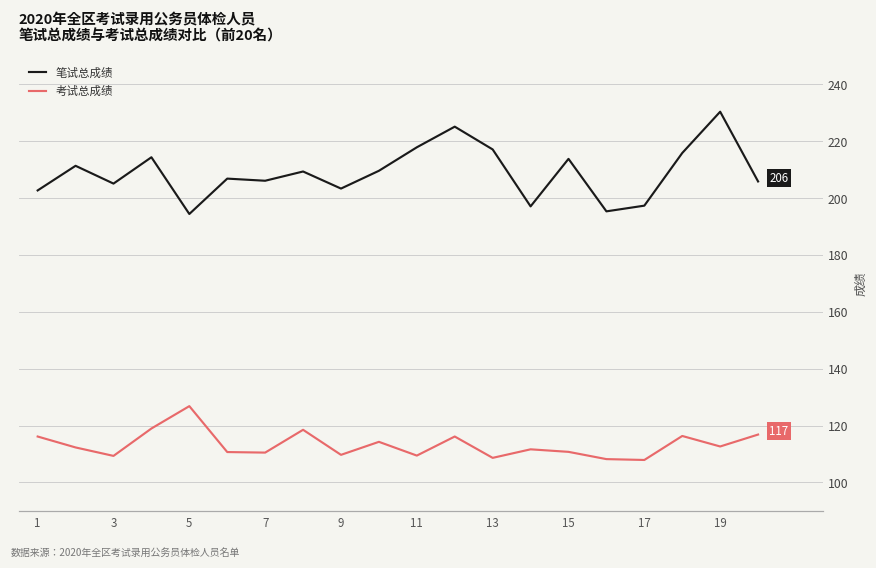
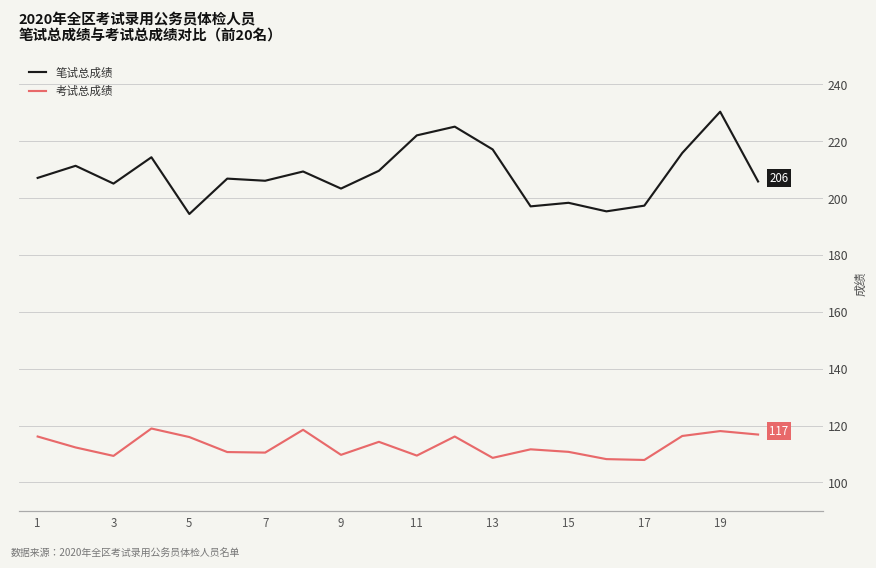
  {
    "笔试总成绩": {
-     "1": 203,
+     "1": 207,
      "3": 205,
      "5": 194,
      "7": 206,
      "9": 203,
-     "11": 218,
+     "11": 222,
      "13": 217,
-     "15": 214,
+     "15": 198,
      "17": 197,
      "19": 230
    },
    "考试总成绩": {
      "1": 116,
      "3": 109,
-     "5": 127,
+     "5": 116,
      "7": 111,
      "9": 110,
      "11": 109,
      "13": 109,
      "15": 111,
      "17": 108,
-     "19": 113
+     "19": 118
    }
  }
